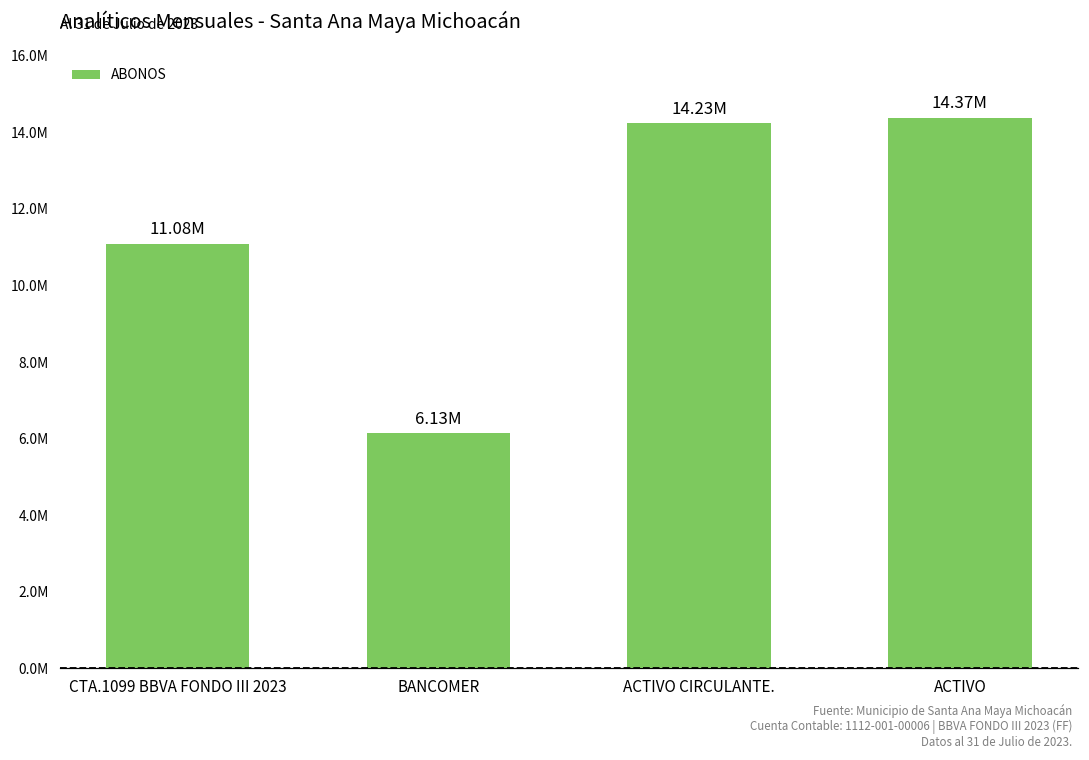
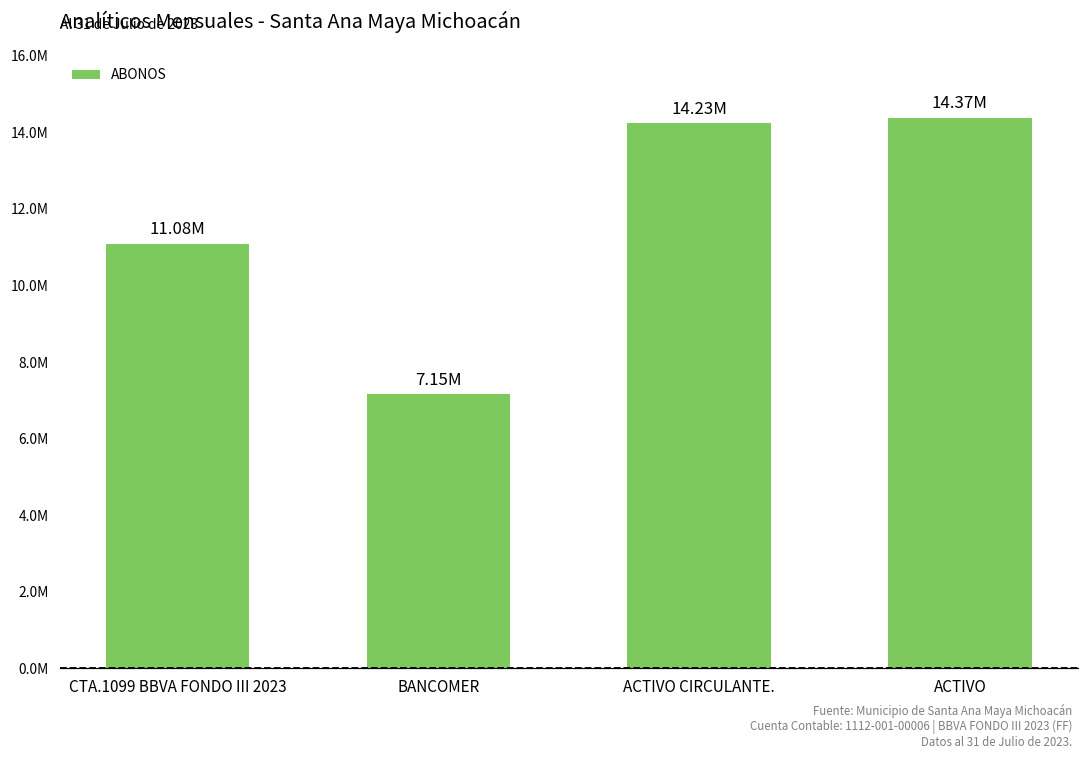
  {
    "CTA.1099 BBVA FONDO III 2023": "11.08M",
-   "BANCOMER": "6.13M",
+   "BANCOMER": "7.15M",
    "ACTIVO CIRCULANTE.": "14.23M",
    "ACTIVO": "14.37M"
  }
